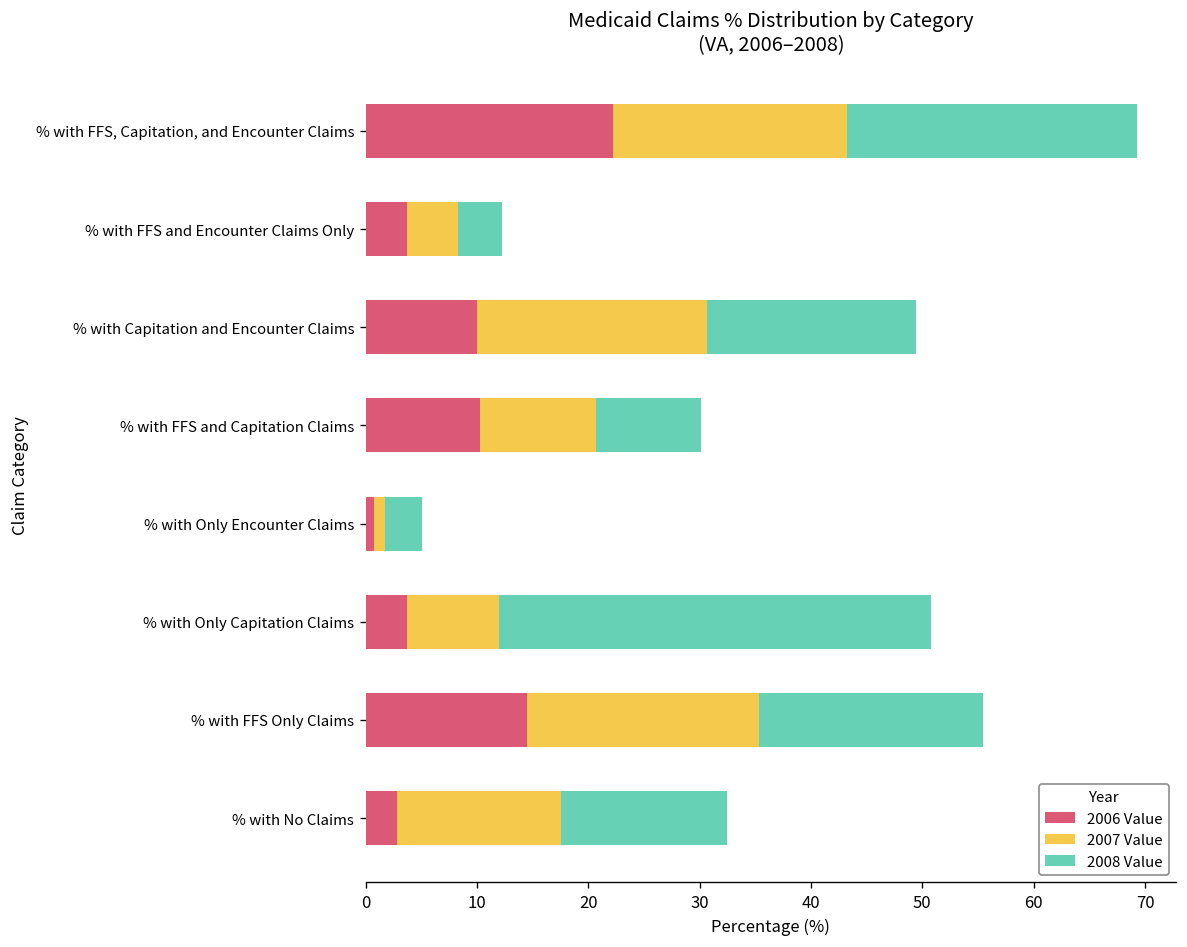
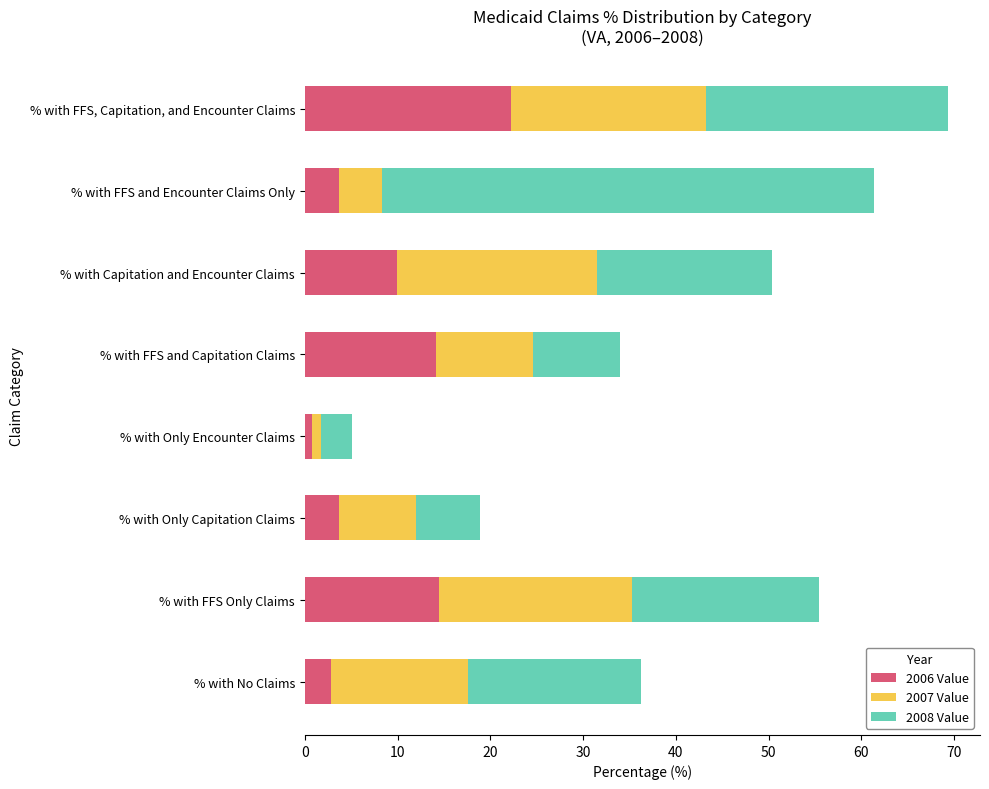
  {
    "2006 Value": {
      "% with FFS, Capitation, and Encounter Claims": 22,
      "% with FFS and Encounter Claims Only": 4,
      "% with Capitation and Encounter Claims": 10,
-     "% with FFS and Capitation Claims": 10,
+     "% with FFS and Capitation Claims": 14,
      "% with Only Encounter Claims": 1,
      "% with Only Capitation Claims": 4,
      "% with FFS Only Claims": 15,
      "% with No Claims": 3
    },
    "2007 Value": {
      "% with FFS, Capitation, and Encounter Claims": 21,
      "% with FFS and Encounter Claims Only": 5,
-     "% with Capitation and Encounter Claims": 21,
+     "% with Capitation and Encounter Claims": 22,
      "% with FFS and Capitation Claims": 10,
      "% with Only Encounter Claims": 1,
      "% with Only Capitation Claims": 8,
      "% with FFS Only Claims": 21,
      "% with No Claims": 15
    },
    "2008 Value": {
      "% with FFS, Capitation, and Encounter Claims": 26,
-     "% with FFS and Encounter Claims Only": 4,
+     "% with FFS and Encounter Claims Only": 53,
      "% with Capitation and Encounter Claims": 19,
      "% with FFS and Capitation Claims": 9,
      "% with Only Encounter Claims": 3,
-     "% with Only Capitation Claims": 39,
+     "% with Only Capitation Claims": 7,
      "% with FFS Only Claims": 20,
-     "% with No Claims": 15
+     "% with No Claims": 19
    }
  }
